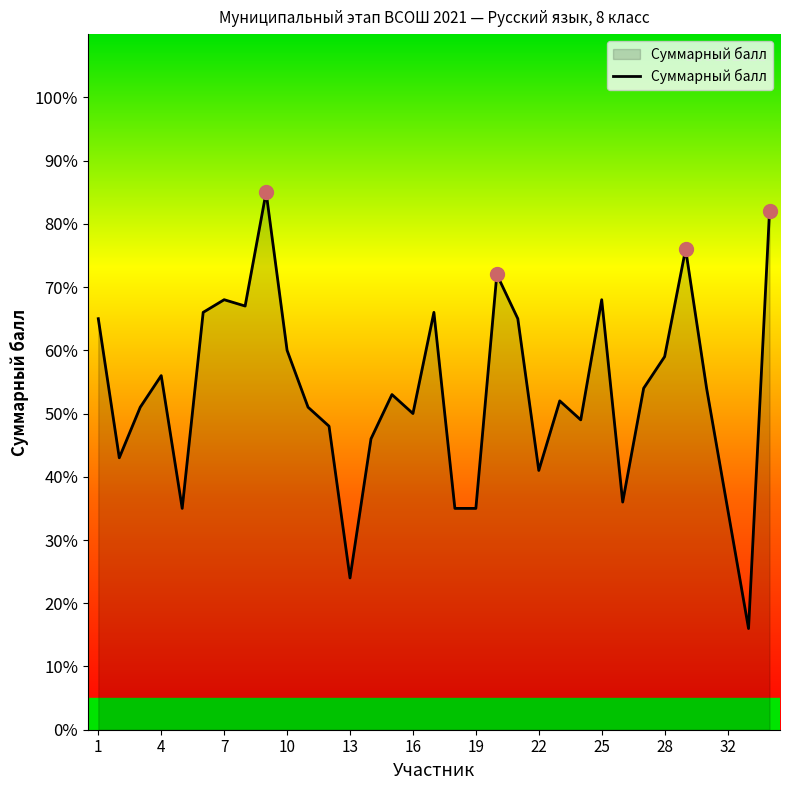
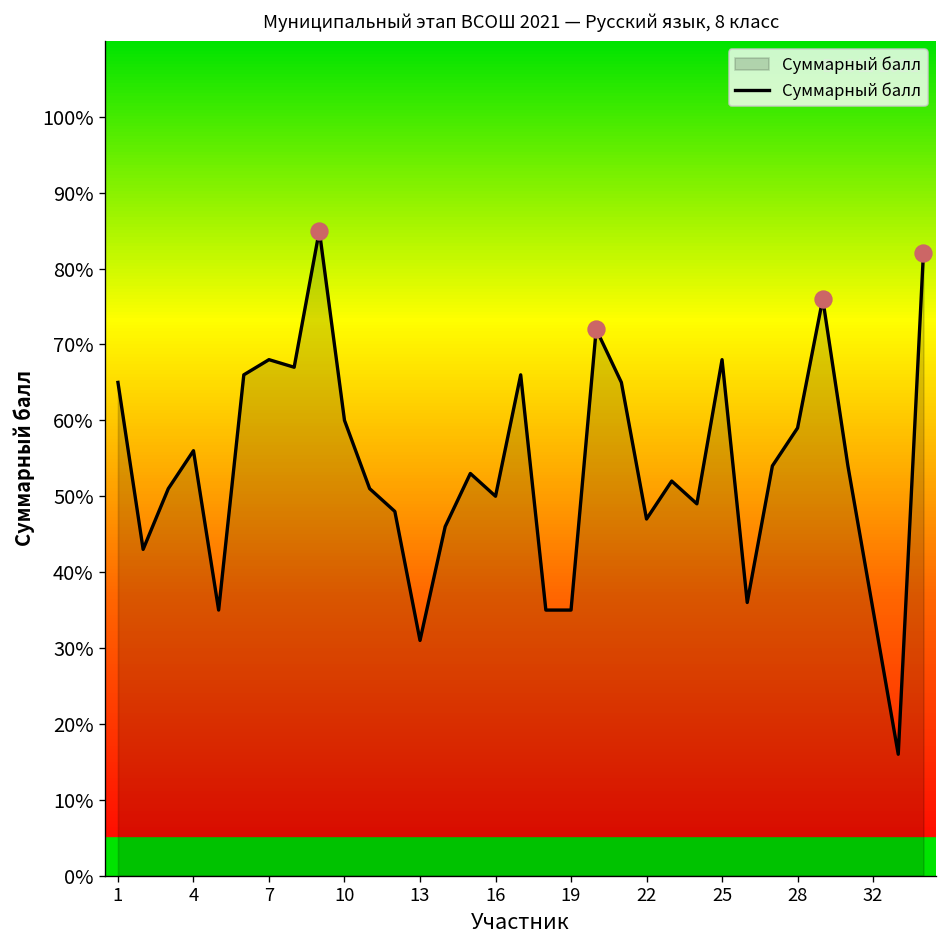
  {
    "Суммарный балл": {
      "1": "65%",
      "4": "56%",
      "7": "68%",
      "10": "60%",
-     "13": "24%",
+     "13": "31%",
      "16": "50%",
      "19": "35%",
-     "22": "41%",
+     "22": "47%",
      "25": "68%",
      "28": "59%",
      "32": "35%"
    }
  }
